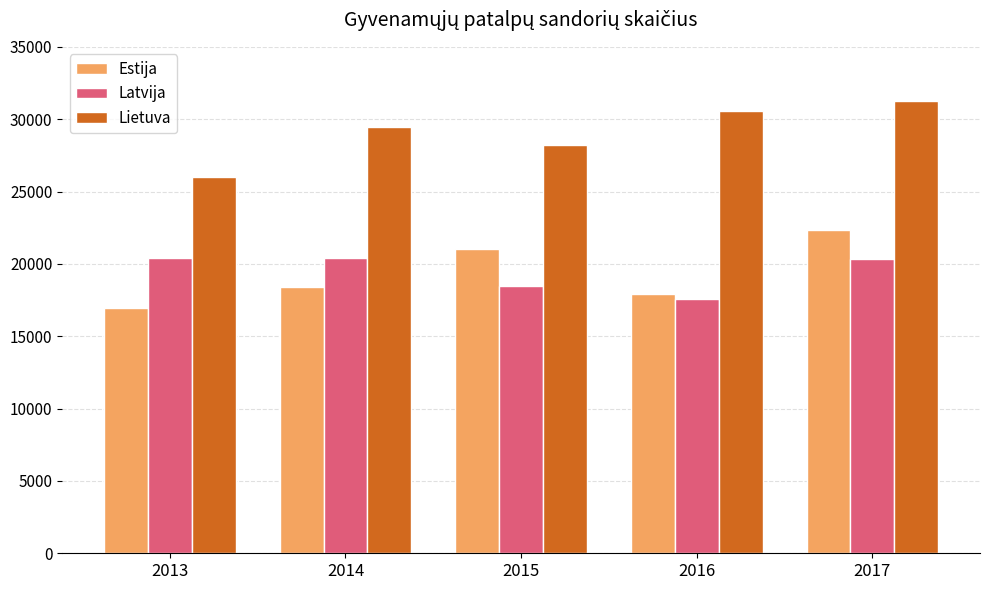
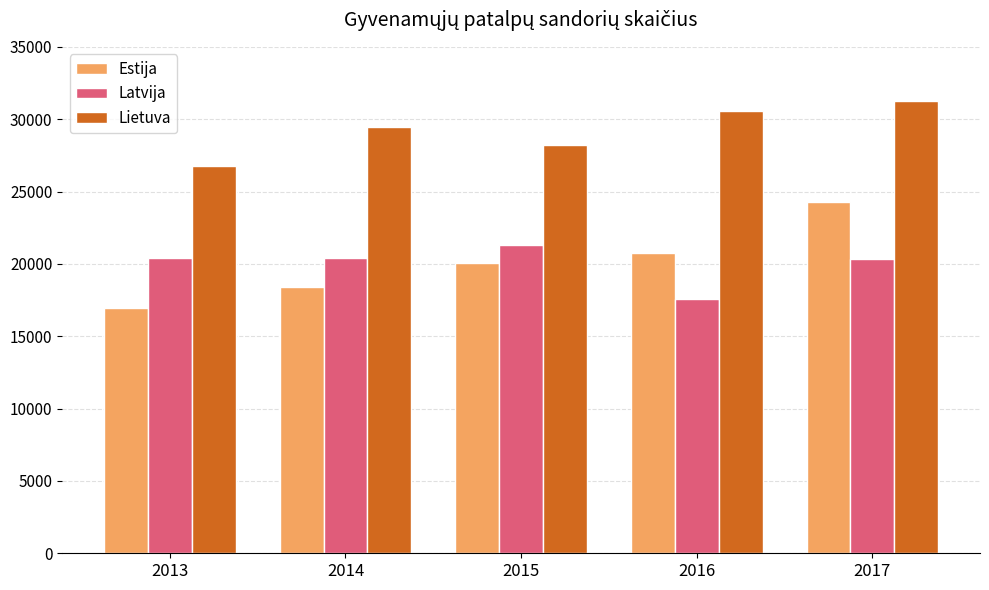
  {
    "Estija": {
      "2013": 16900,
      "2014": 18400,
-     "2015": 21000,
-     "2016": 17900,
-     "2017": 22300
+     "2015": 20100,
+     "2016": 20700,
+     "2017": 24300
    },
    "Latvija": {
      "2013": 20400,
      "2014": 20400,
-     "2015": 18500,
+     "2015": 21300,
      "2016": 17600,
      "2017": 20300
    },
    "Lietuva": {
-     "2013": 26000,
+     "2013": 26800,
      "2014": 29400,
      "2015": 28200,
      "2016": 30600,
      "2017": 31200
    }
  }
